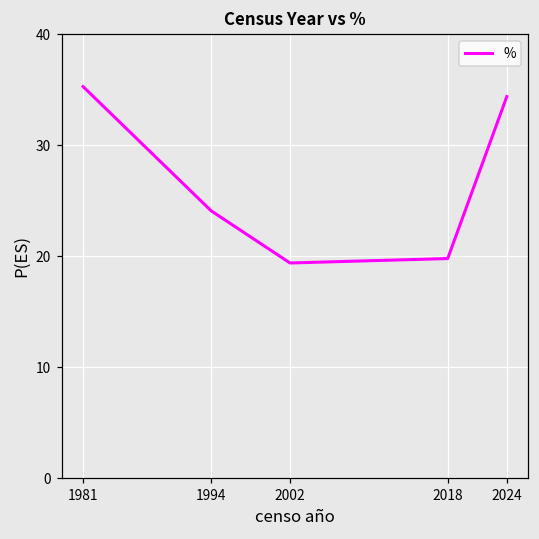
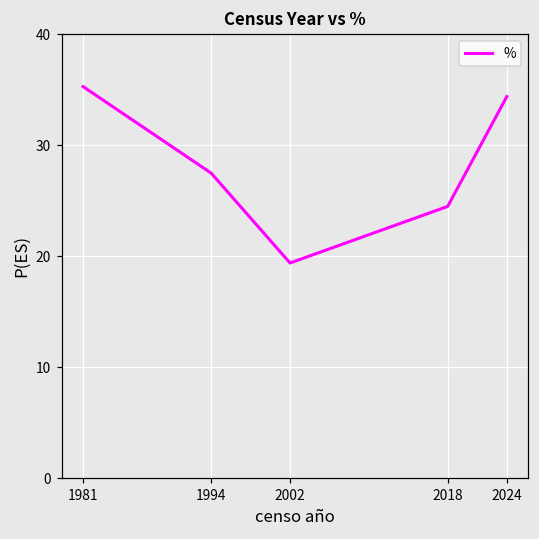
  {
    "1981": 35.3,
-   "1994": 24.1,
+   "1994": 27.5,
    "2002": 19.4,
-   "2018": 19.8,
+   "2018": 24.5,
    "2024": 34.4
  }
